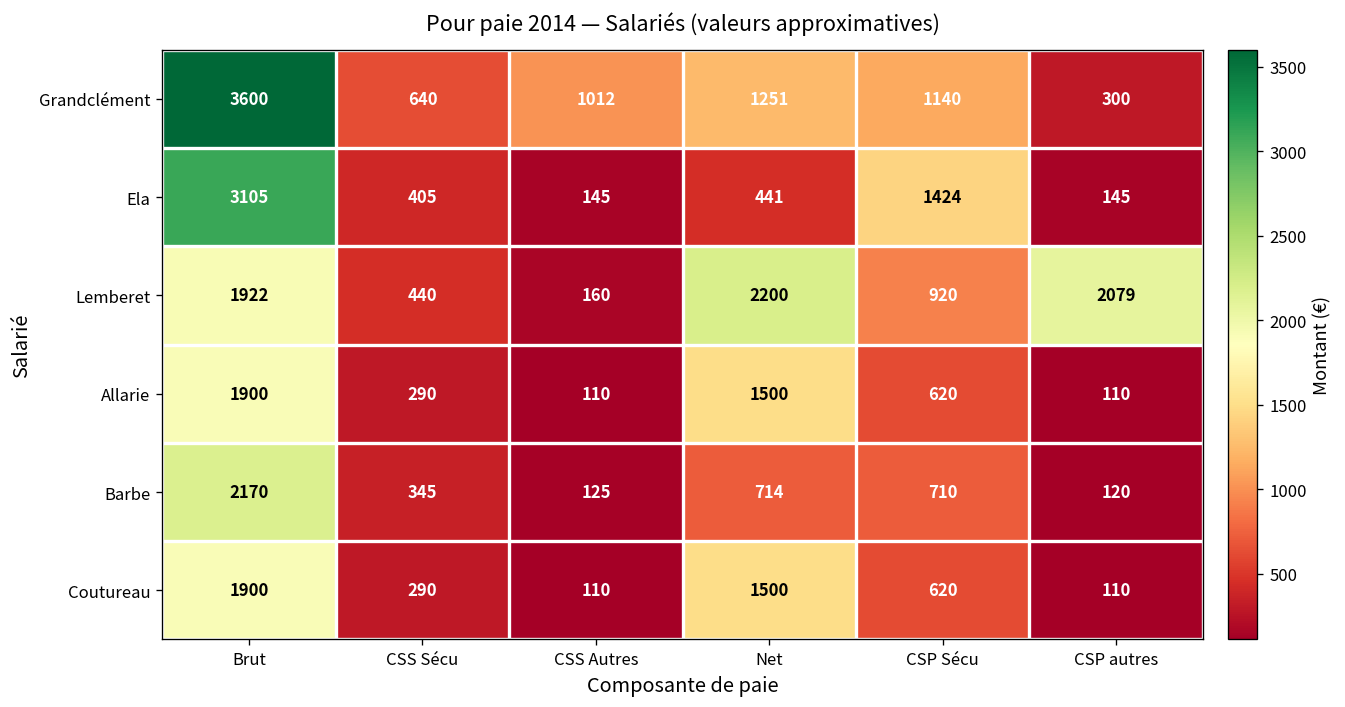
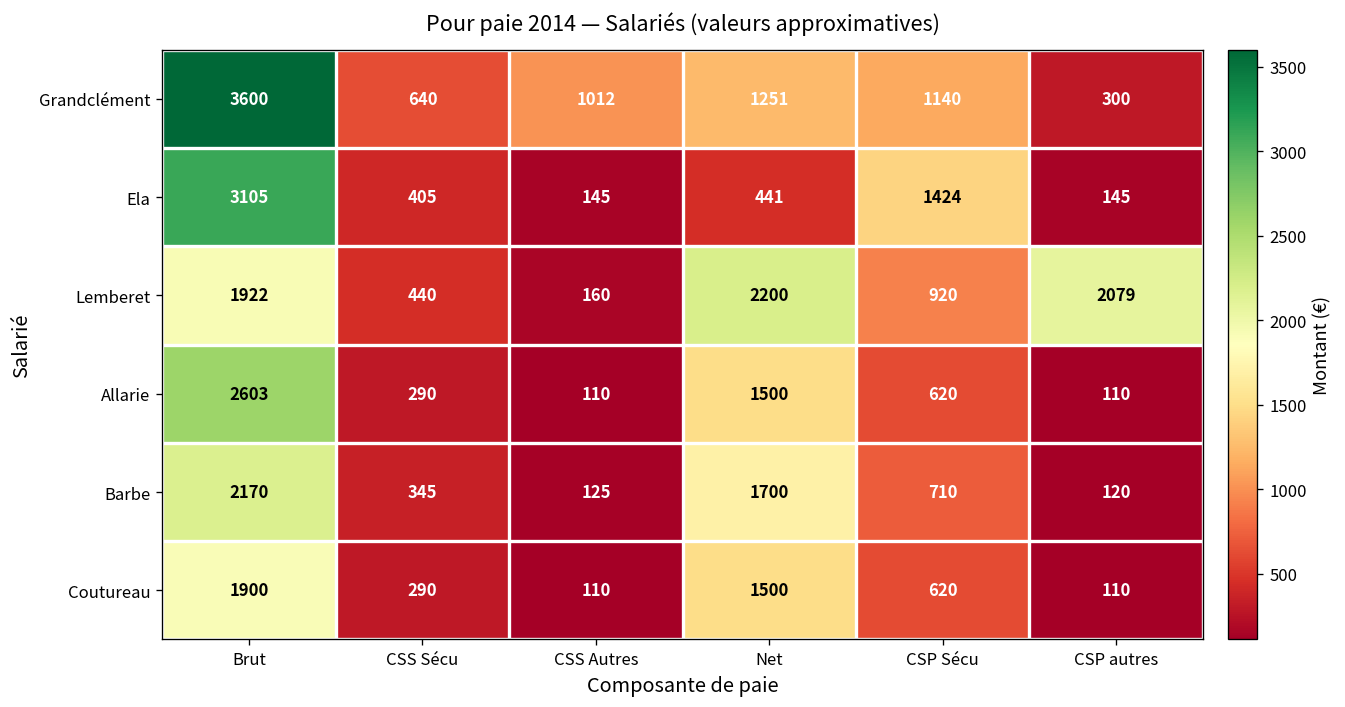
  {
    "Grandclément": {
      "Brut": 3600,
      "CSS Sécu": 640,
      "CSS Autres": 1012,
      "Net": 1251,
      "CSP Sécu": 1140,
      "CSP autres": 300
    },
    "Ela": {
      "Brut": 3105,
      "CSS Sécu": 405,
      "CSS Autres": 145,
      "Net": 441,
      "CSP Sécu": 1424,
      "CSP autres": 145
    },
    "Lemberet": {
      "Brut": 1922,
      "CSS Sécu": 440,
      "CSS Autres": 160,
      "Net": 2200,
      "CSP Sécu": 920,
      "CSP autres": 2079
    },
    "Allarie": {
-     "Brut": 1900,
+     "Brut": 2603,
      "CSS Sécu": 290,
      "CSS Autres": 110,
      "Net": 1500,
      "CSP Sécu": 620,
      "CSP autres": 110
    },
    "Barbe": {
      "Brut": 2170,
      "CSS Sécu": 345,
      "CSS Autres": 125,
-     "Net": 714,
+     "Net": 1700,
      "CSP Sécu": 710,
      "CSP autres": 120
    },
    "Coutureau": {
      "Brut": 1900,
      "CSS Sécu": 290,
      "CSS Autres": 110,
      "Net": 1500,
      "CSP Sécu": 620,
      "CSP autres": 110
    }
  }
